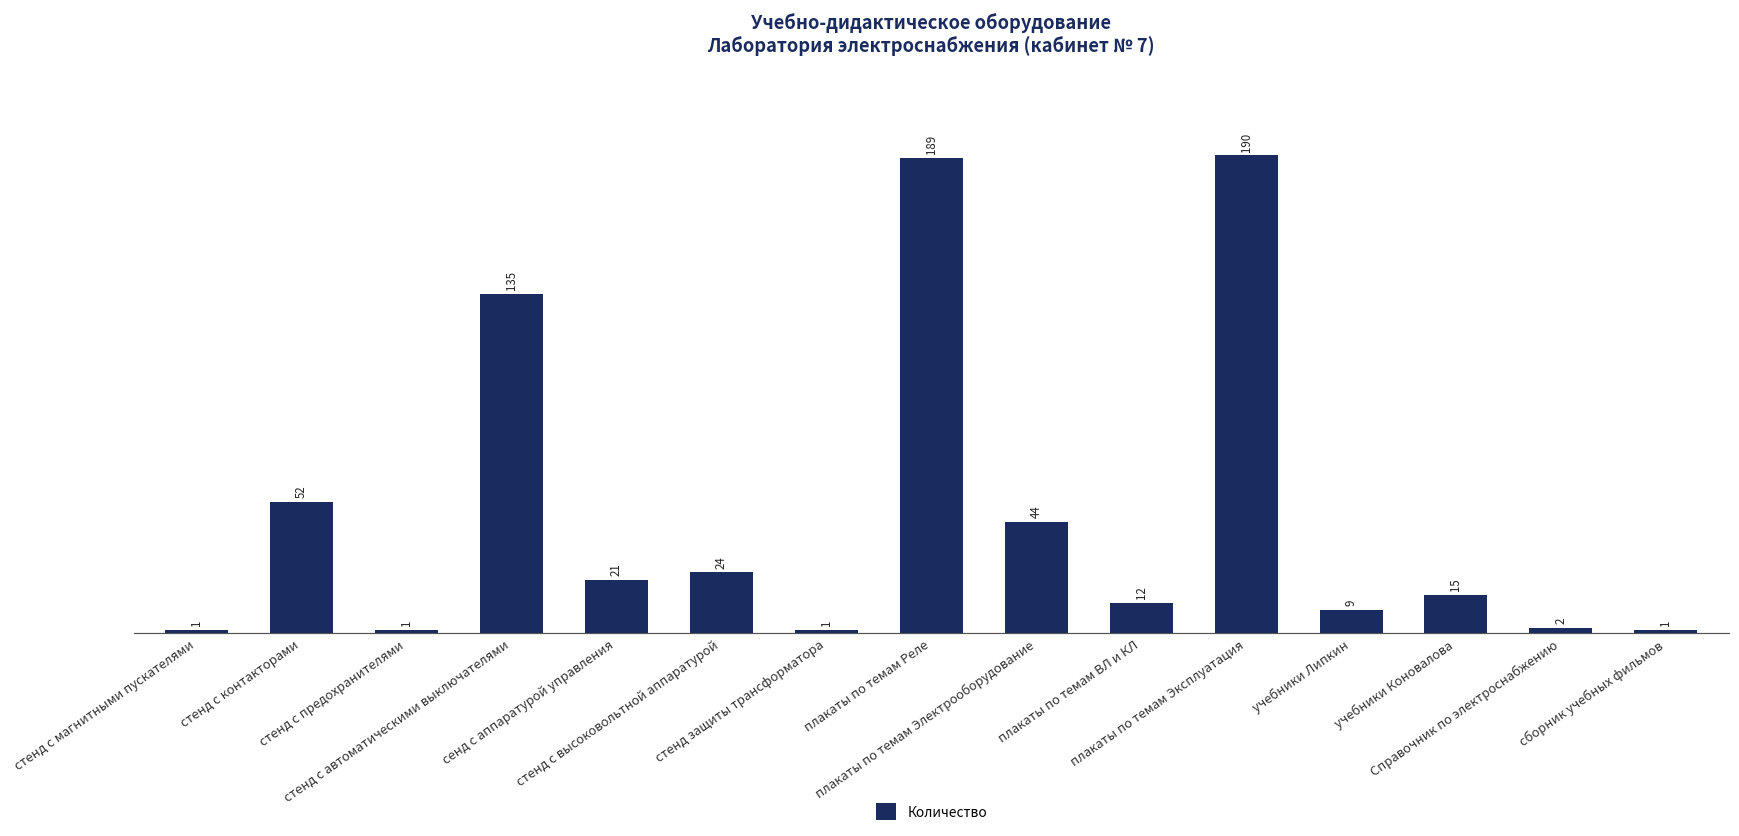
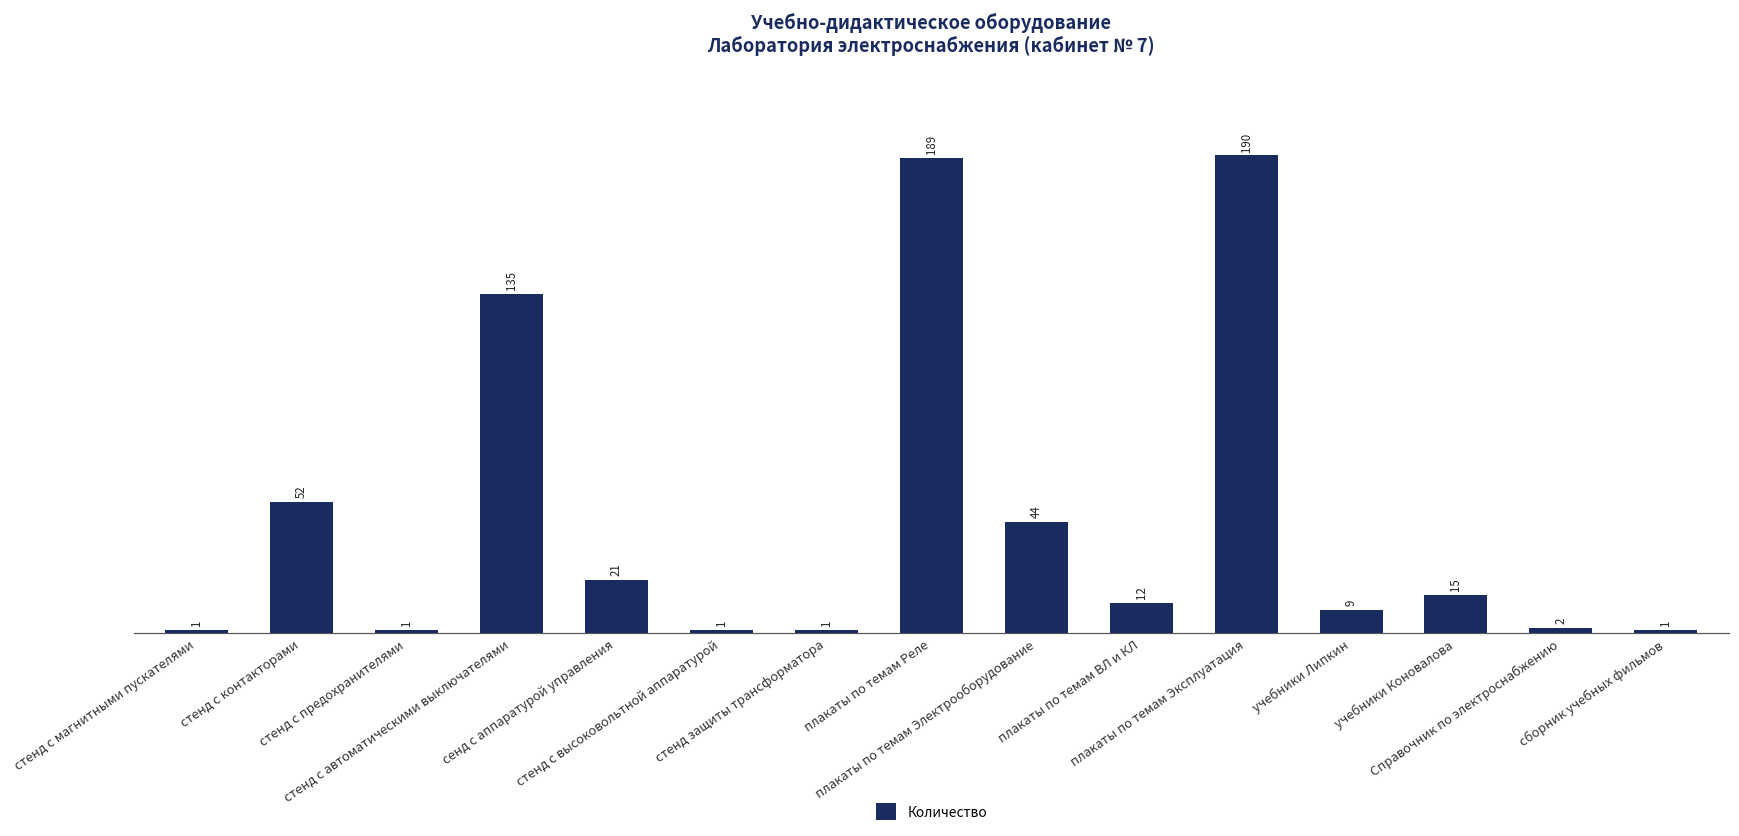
  {
    "стенд с магнитными пускателями": 1,
    "стенд с контакторами": 52,
    "стенд с предохранителями": 1,
    "стенд с автоматическими выключателями": 135,
    "сенд с аппаратурой управления": 21,
-   "стенд с высоковольтной аппаратурой": 24,
+   "стенд с высоковольтной аппаратурой": 1,
    "стенд защиты трансформатора": 1,
    "плакаты по темам Реле": 189,
    "плакаты по темам Электрооборудование": 44,
    "плакаты по темам ВЛ и КЛ": 12,
    "плакаты по темам Эксплуатация": 190,
    "учебники Липкин": 9,
    "учебники Коновалова": 15,
    "Справочник по электроснабжению": 2,
    "сборник учебных фильмов": 1
  }
